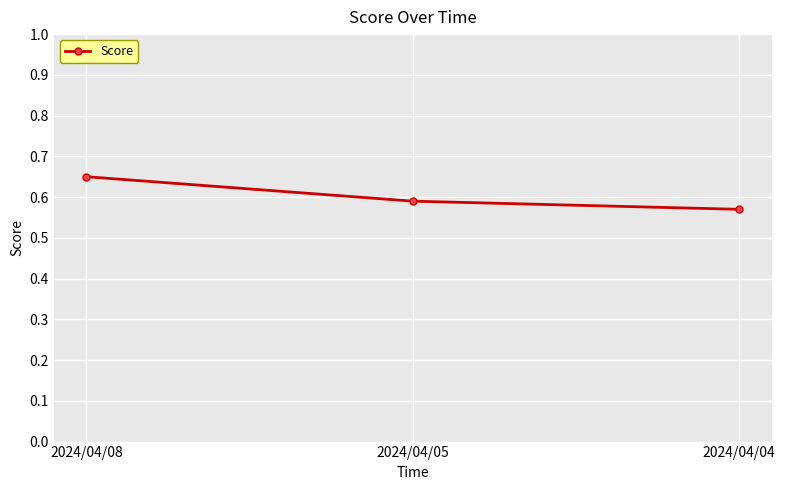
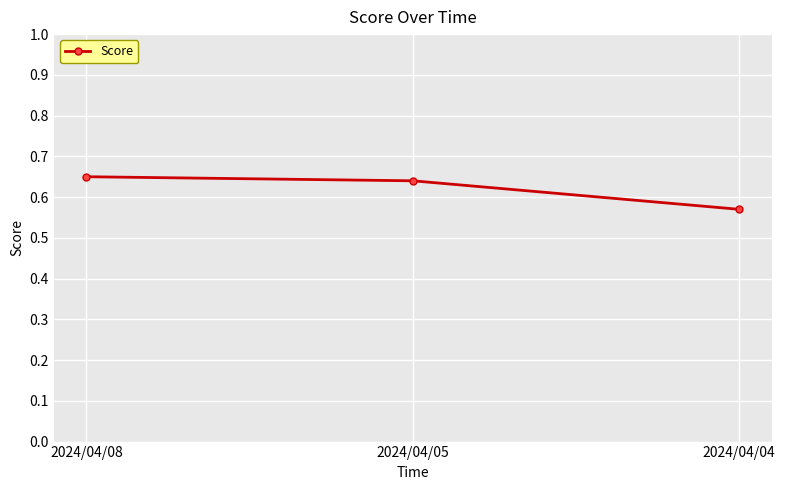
  {
    "2024/04/08": 0.65,
-   "2024/04/05": 0.59,
+   "2024/04/05": 0.64,
    "2024/04/04": 0.57
  }
